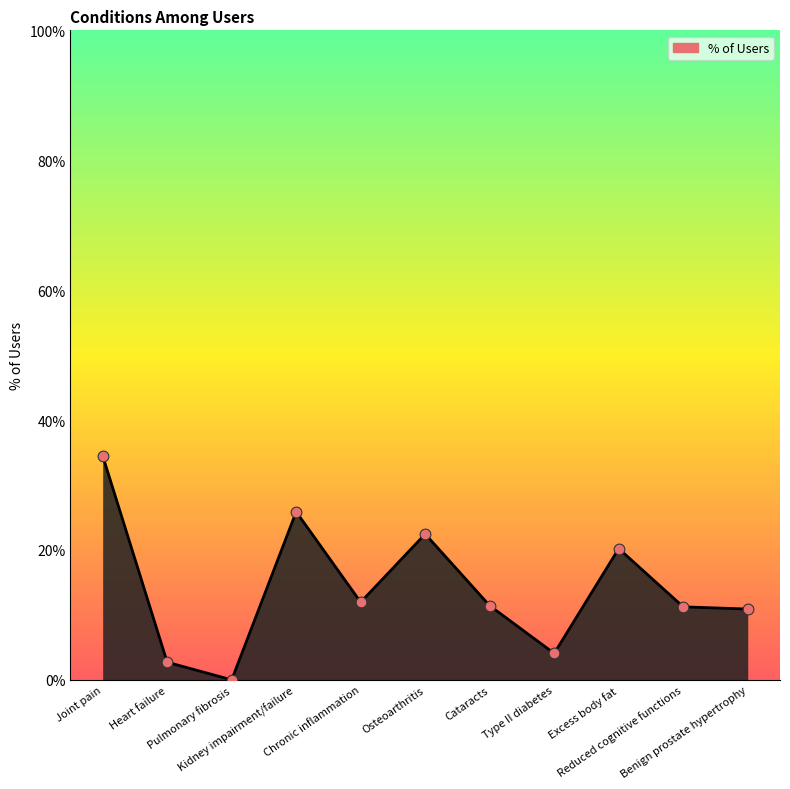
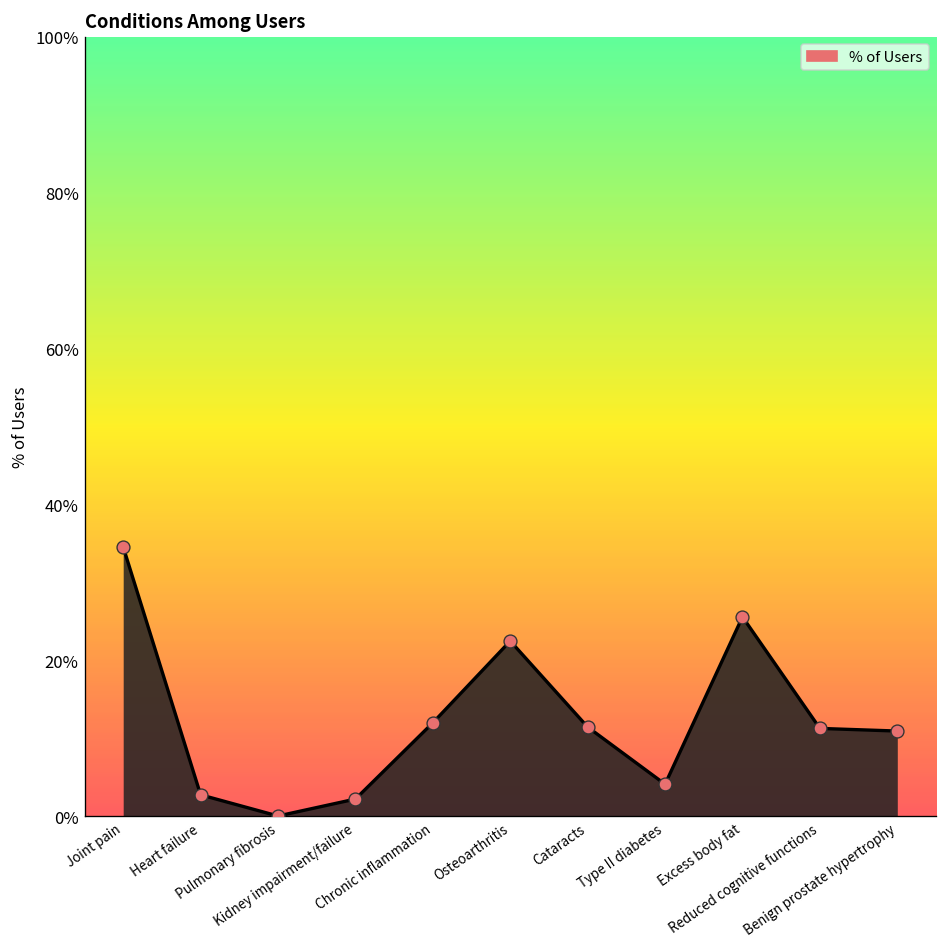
  {
    "Joint pain": "35%",
    "Heart failure": "3%",
    "Pulmonary fibrosis": "0%",
-   "Kidney impairment/failure": "26%",
+   "Kidney impairment/failure": "2%",
    "Chronic inflammation": "12%",
    "Osteoarthritis": "22%",
    "Cataracts": "11%",
    "Type II diabetes": "4%",
-   "Excess body fat": "20%",
+   "Excess body fat": "26%",
    "Reduced cognitive functions": "11%",
    "Benign prostate hypertrophy": "11%"
  }
